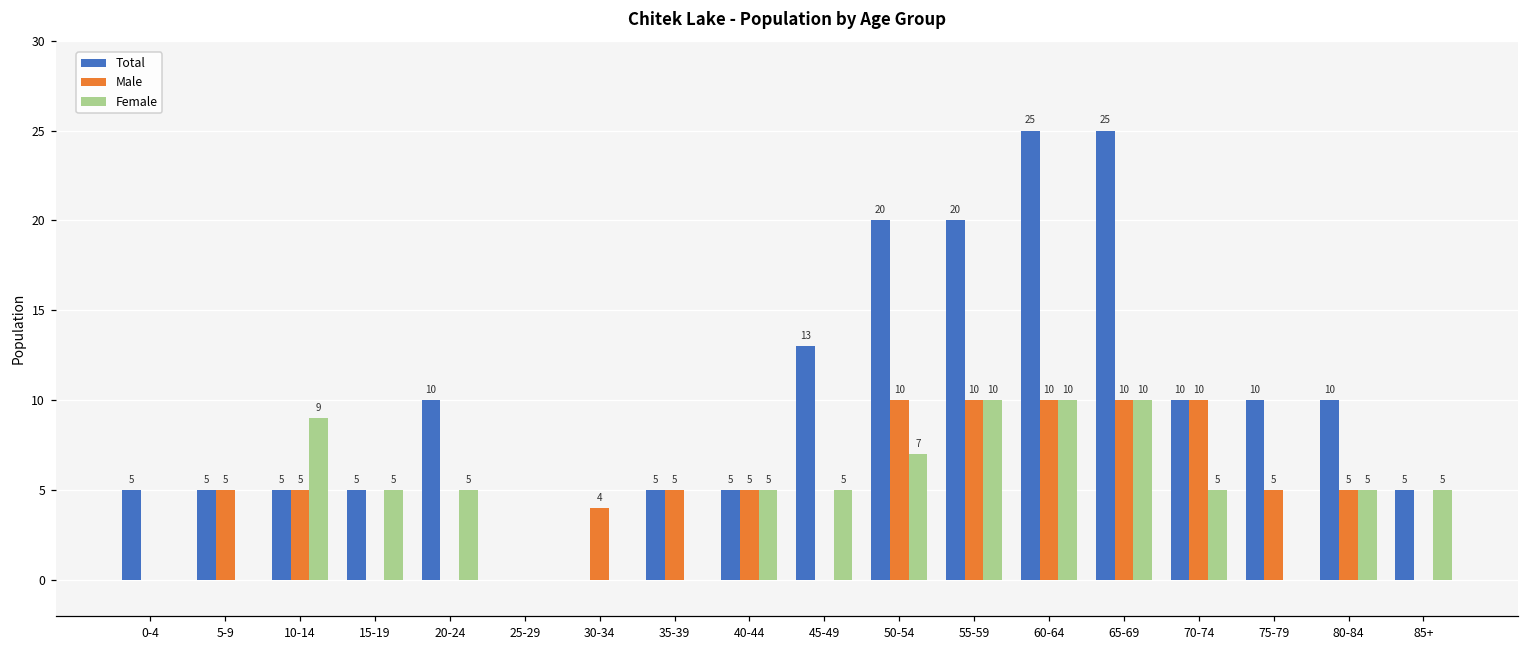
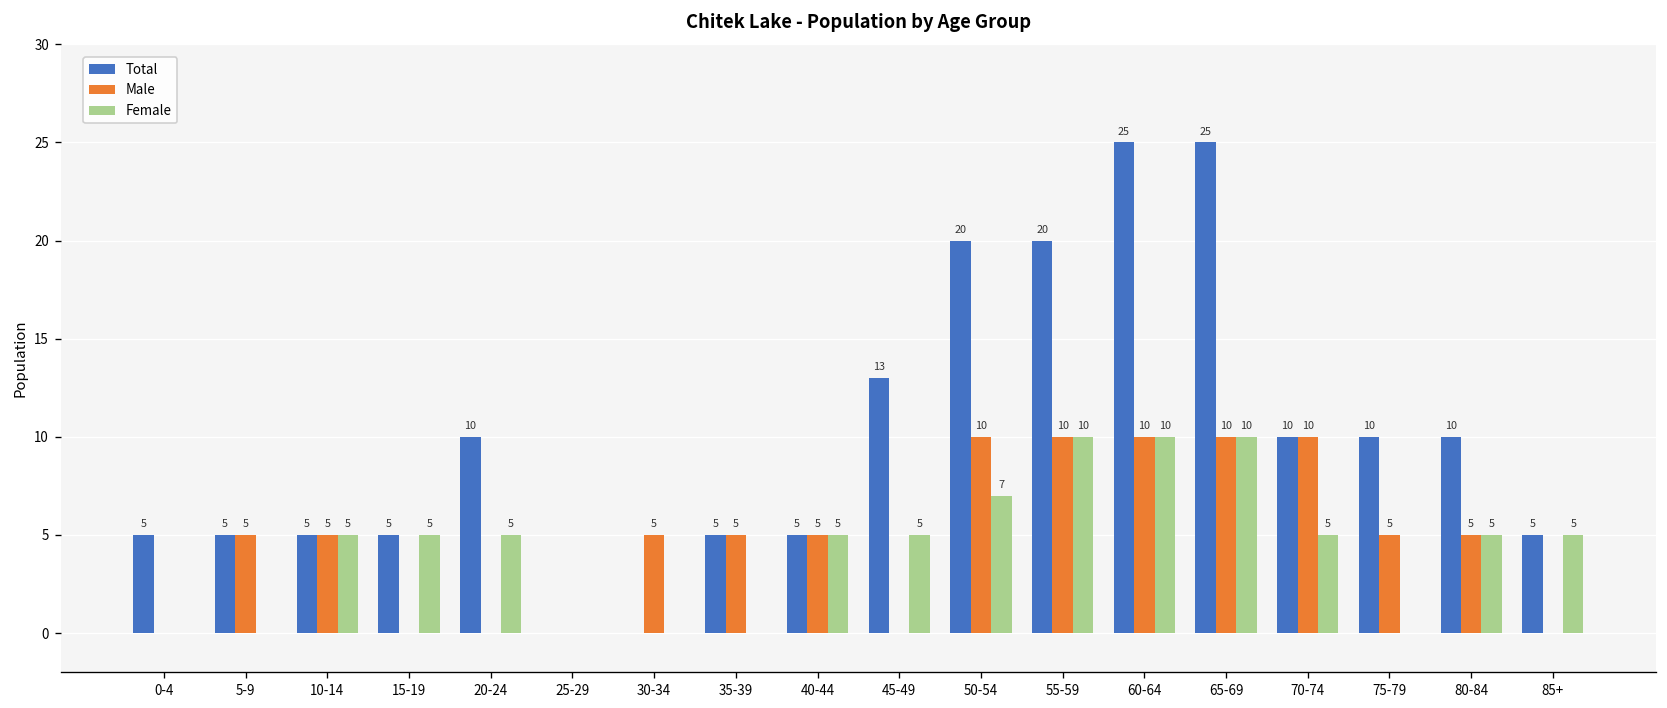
  {
    "Total": {
      "0-4": 5,
      "5-9": 5,
      "10-14": 5,
      "15-19": 5,
      "20-24": 10,
      "35-39": 5,
      "40-44": 5,
      "45-49": 13,
      "50-54": 20,
      "55-59": 20,
      "60-64": 25,
      "65-69": 25,
      "70-74": 10,
      "75-79": 10,
      "80-84": 10,
      "85+": 5
    },
    "Male": {
      "5-9": 5,
      "10-14": 5,
-     "30-34": 4,
+     "30-34": 5,
      "35-39": 5,
      "40-44": 5,
      "50-54": 10,
      "55-59": 10,
      "60-64": 10,
      "65-69": 10,
      "70-74": 10,
      "75-79": 5,
      "80-84": 5
    },
    "Female": {
-     "10-14": 9,
+     "10-14": 5,
      "15-19": 5,
      "20-24": 5,
      "40-44": 5,
      "45-49": 5,
      "50-54": 7,
      "55-59": 10,
      "60-64": 10,
      "65-69": 10,
      "70-74": 5,
      "80-84": 5,
      "85+": 5
    }
  }
